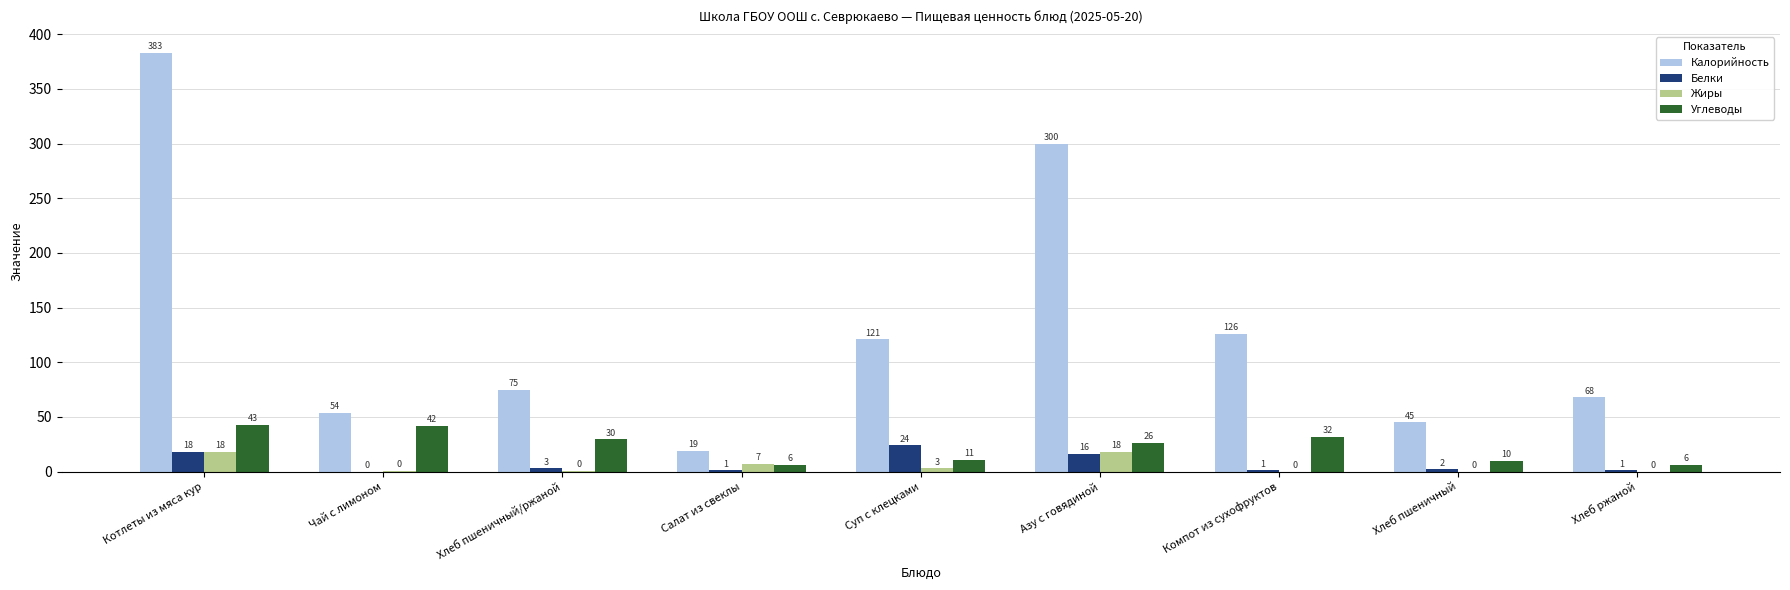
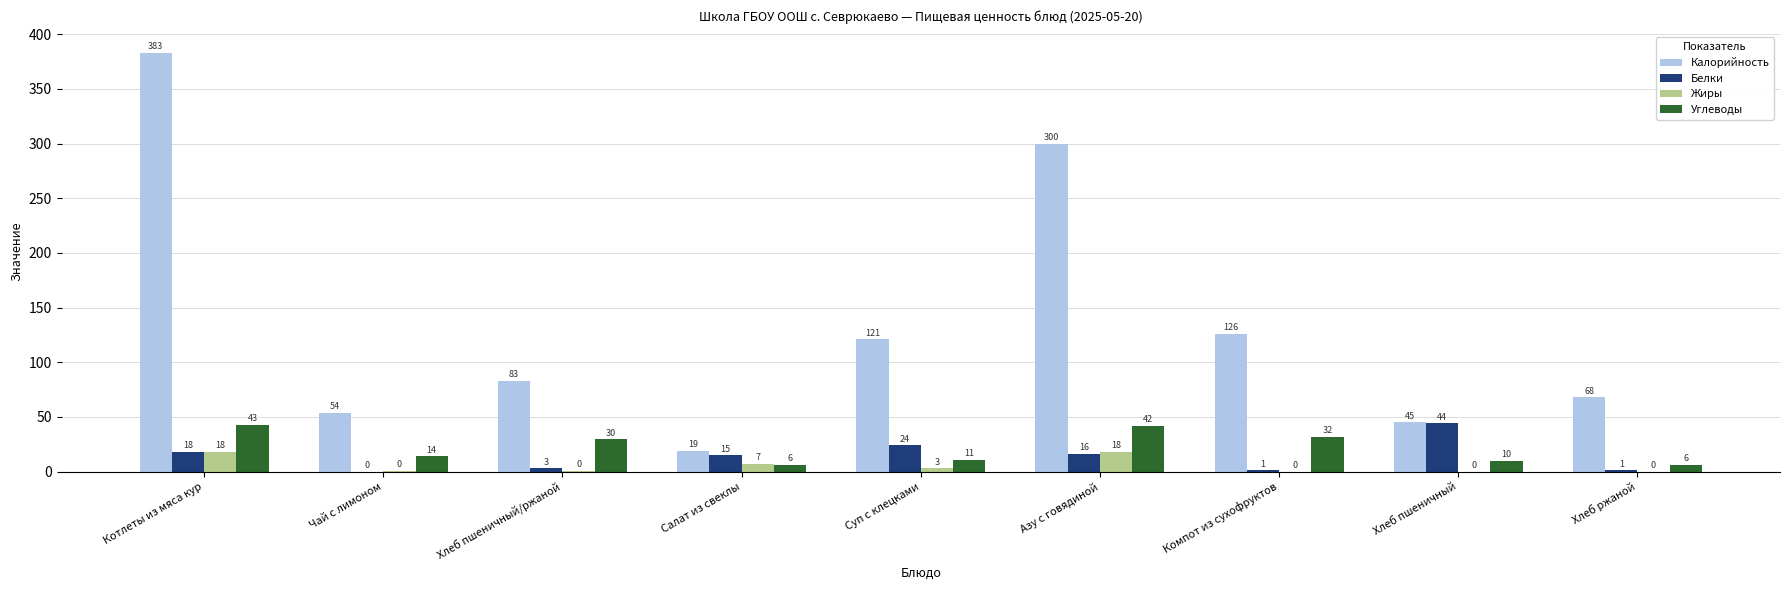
  {
    "Калорийность": {
      "Котлеты из мяса кур": 383,
      "Чай с лимоном": 54,
-     "Хлеб пшеничный/ржаной": 75,
+     "Хлеб пшеничный/ржаной": 83,
      "Салат из свеклы": 19,
      "Суп с клецками": 121,
      "Азу с говядиной": 300,
      "Компот из сухофруктов": 126,
      "Хлеб пшеничный": 45,
      "Хлеб ржаной": 68
    },
    "Белки": {
      "Котлеты из мяса кур": 18,
      "Чай с лимоном": 0,
      "Хлеб пшеничный/ржаной": 3,
-     "Салат из свеклы": 1,
+     "Салат из свеклы": 15,
      "Суп с клецками": 24,
      "Азу с говядиной": 16,
      "Компот из сухофруктов": 1,
-     "Хлеб пшеничный": 2,
+     "Хлеб пшеничный": 44,
      "Хлеб ржаной": 1
    },
    "Жиры": {
      "Котлеты из мяса кур": 18,
      "Чай с лимоном": 0,
      "Хлеб пшеничный/ржаной": 0,
      "Салат из свеклы": 7,
      "Суп с клецками": 3,
      "Азу с говядиной": 18,
      "Компот из сухофруктов": 0,
      "Хлеб пшеничный": 0,
      "Хлеб ржаной": 0
    },
    "Углеводы": {
      "Котлеты из мяса кур": 43,
-     "Чай с лимоном": 42,
+     "Чай с лимоном": 14,
      "Хлеб пшеничный/ржаной": 30,
      "Салат из свеклы": 6,
      "Суп с клецками": 11,
-     "Азу с говядиной": 26,
+     "Азу с говядиной": 42,
      "Компот из сухофруктов": 32,
      "Хлеб пшеничный": 10,
      "Хлеб ржаной": 6
    }
  }
